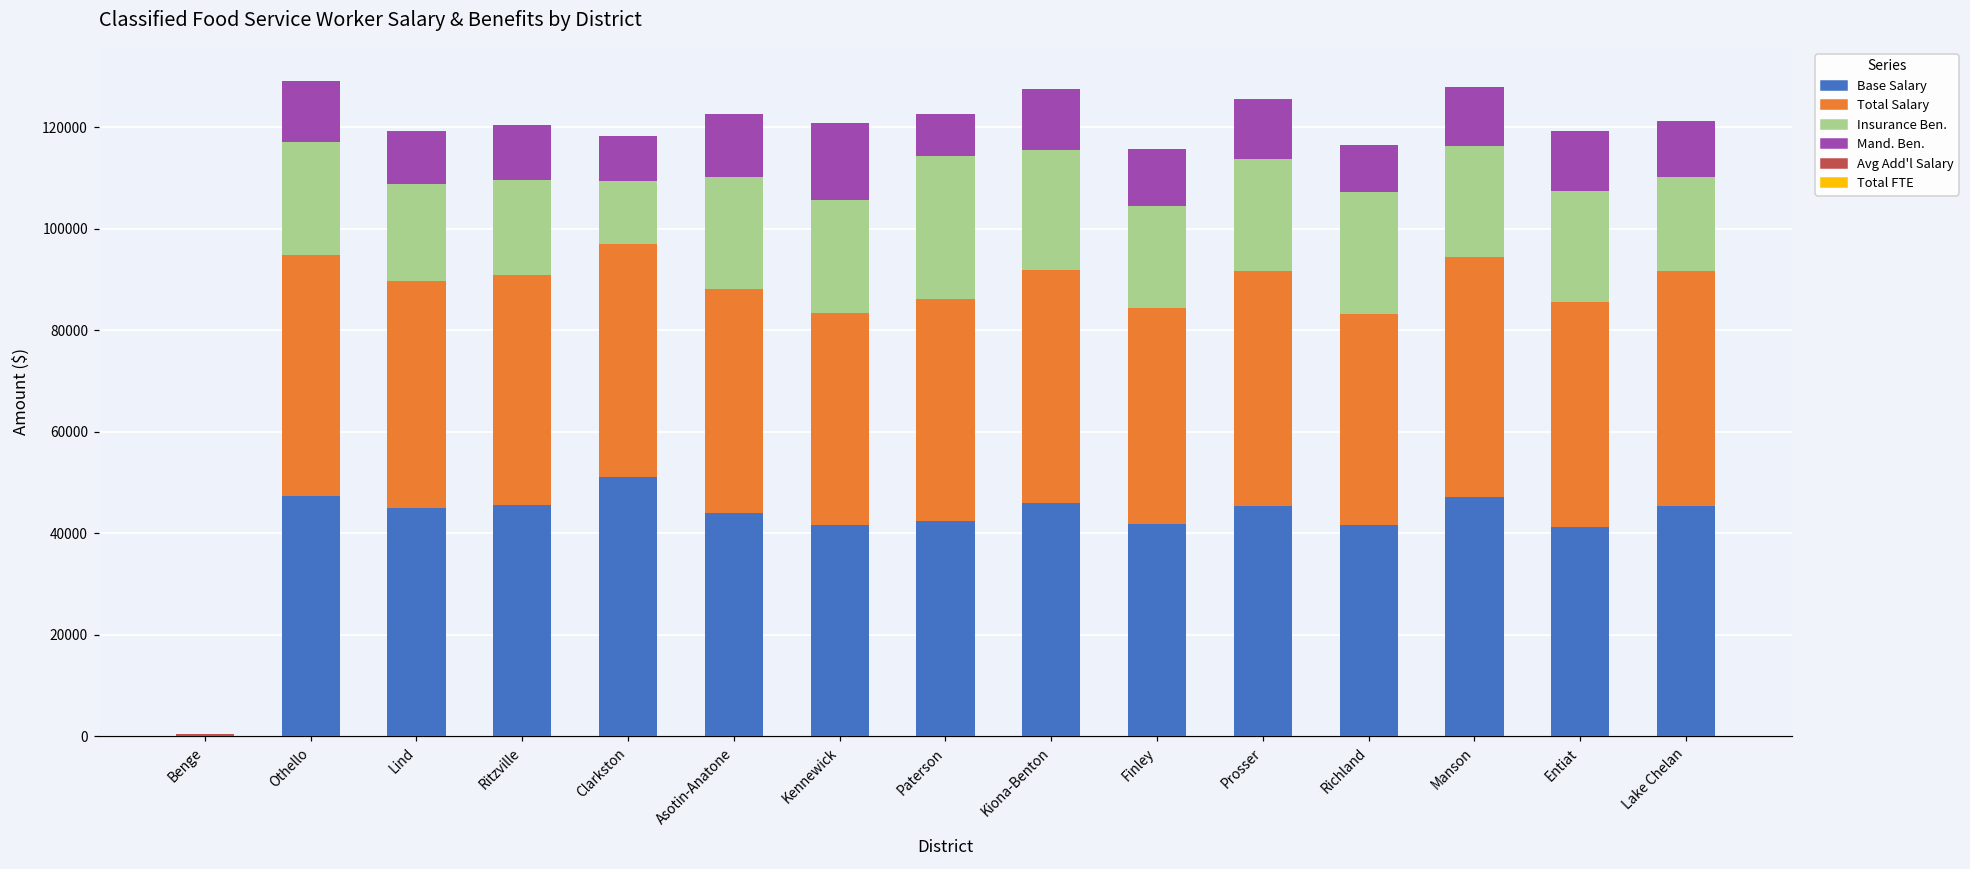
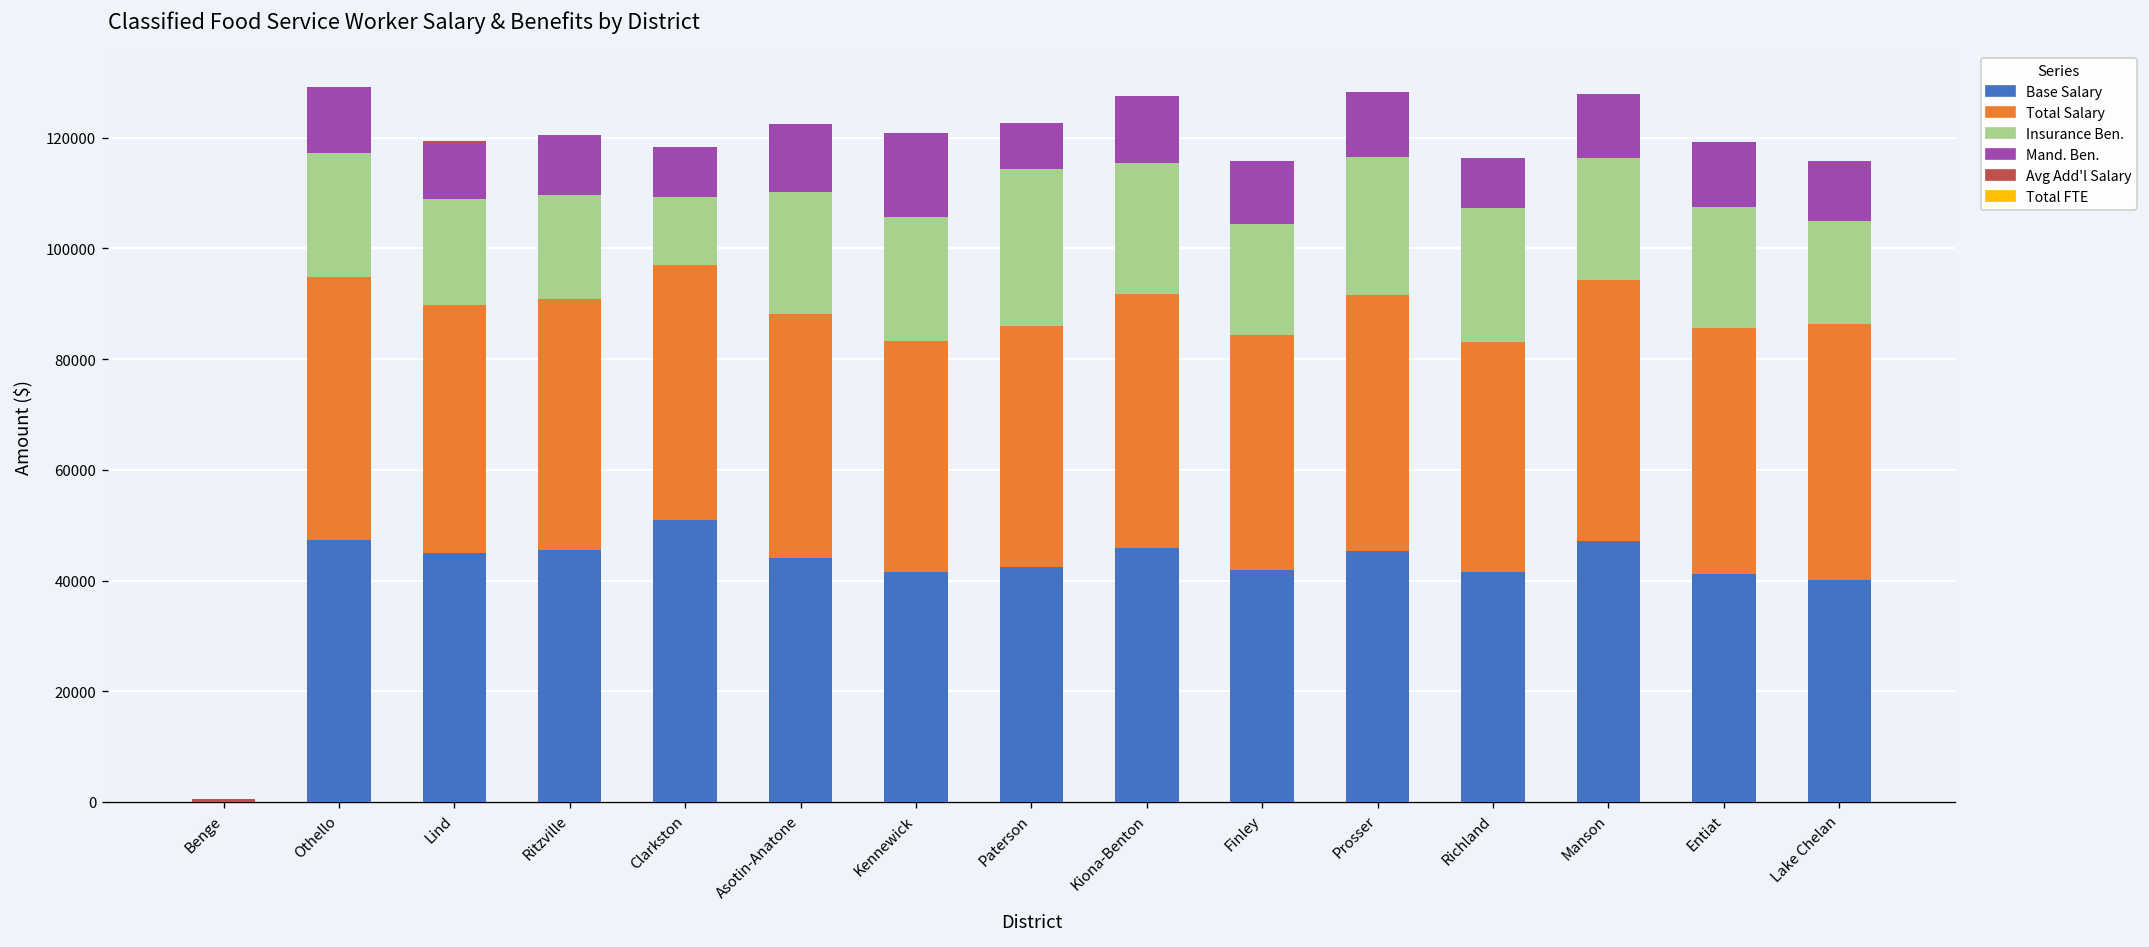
  {
    "Base Salary": {
      "Benge": 0,
      "Othello": 47000,
      "Lind": 45000,
      "Ritzville": 45000,
      "Clarkston": 51000,
      "Asotin-Anatone": 44000,
      "Kennewick": 42000,
      "Paterson": 42000,
      "Kiona-Benton": 46000,
      "Finley": 42000,
      "Prosser": 45000,
      "Richland": 42000,
      "Manson": 47000,
      "Entiat": 41000,
-     "Lake Chelan": 45000
+     "Lake Chelan": 40000
    },
    "Total Salary": {
      "Benge": 0,
      "Othello": 48000,
      "Lind": 45000,
      "Ritzville": 45000,
      "Clarkston": 46000,
      "Asotin-Anatone": 44000,
      "Kennewick": 42000,
      "Paterson": 44000,
      "Kiona-Benton": 46000,
      "Finley": 43000,
      "Prosser": 46000,
      "Richland": 42000,
      "Manson": 47000,
      "Entiat": 44000,
      "Lake Chelan": 46000
    },
    "Insurance Ben.": {
      "Benge": 0,
      "Othello": 22000,
      "Lind": 19000,
      "Ritzville": 19000,
      "Clarkston": 12000,
      "Asotin-Anatone": 22000,
      "Kennewick": 22000,
      "Paterson": 28000,
      "Kiona-Benton": 24000,
      "Finley": 20000,
-     "Prosser": 22000,
+     "Prosser": 25000,
      "Richland": 24000,
      "Manson": 22000,
      "Entiat": 22000,
      "Lake Chelan": 19000
    },
    "Mand. Ben.": {
      "Benge": 0,
      "Othello": 12000,
      "Lind": 10000,
      "Ritzville": 11000,
      "Clarkston": 9000,
      "Asotin-Anatone": 12000,
      "Kennewick": 15000,
      "Paterson": 8000,
      "Kiona-Benton": 12000,
      "Finley": 11000,
      "Prosser": 12000,
      "Richland": 9000,
      "Manson": 12000,
      "Entiat": 12000,
      "Lake Chelan": 11000
    },
    "Avg Add'l Salary": {
      "Othello": 0,
      "Ritzville": 0,
      "Clarkston": 0,
      "Asotin-Anatone": 0,
      "Kennewick": 0,
      "Paterson": 0,
      "Kiona-Benton": 0,
      "Finley": 0,
      "Richland": 0,
      "Manson": 0,
      "Entiat": 0
    },
    "Total FTE": {
      "Benge": 0,
      "Ritzville": 0,
      "Paterson": 0
    }
  }
